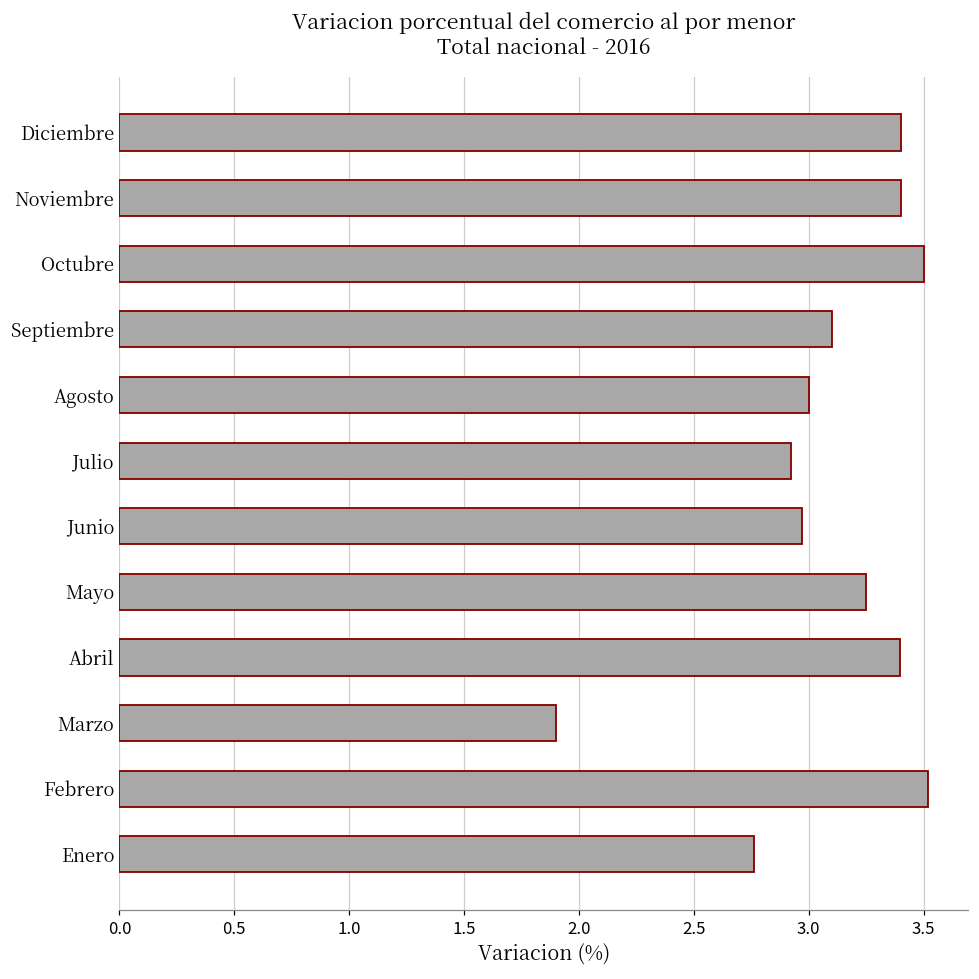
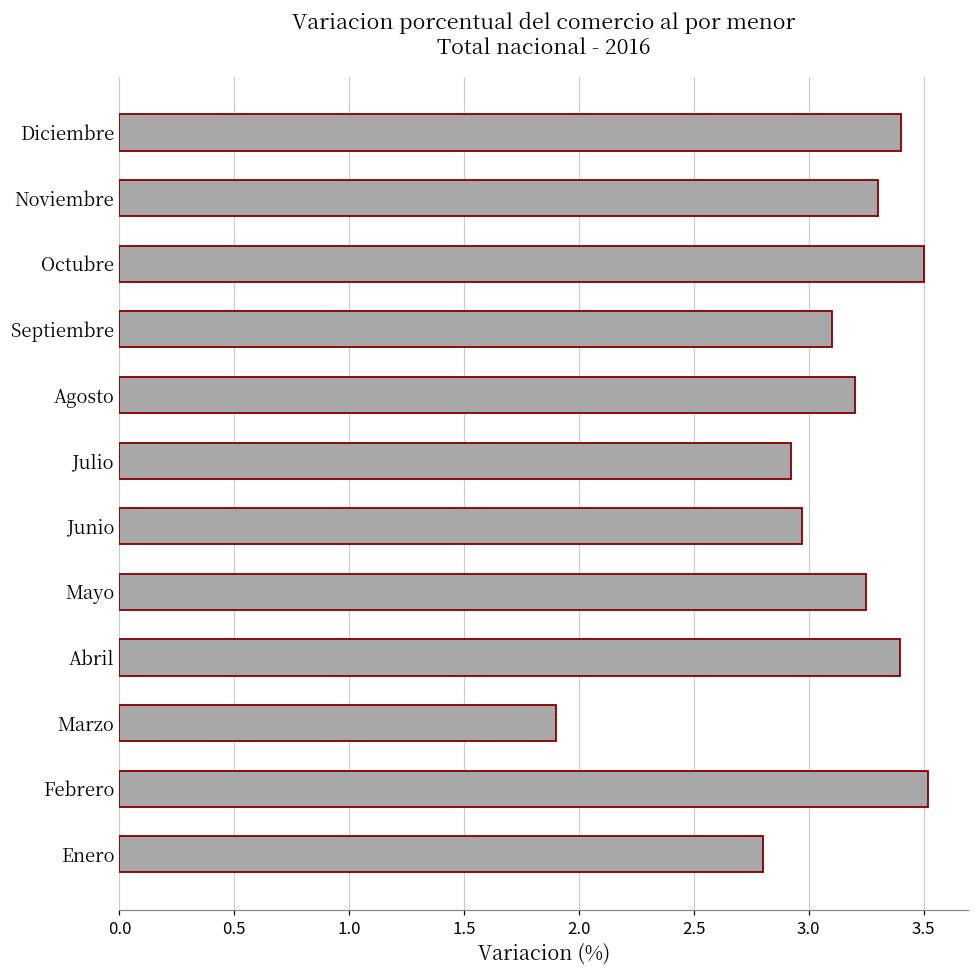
  {
    "Diciembre": 3.40,
-   "Noviembre": 3.4,
+   "Noviembre": 3.3,
    "Octubre": 3.50,
    "Septiembre": 3.10,
-   "Agosto": 3.0,
+   "Agosto": 3.2,
    "Julio": 2.92,
    "Junio": 2.97,
    "Mayo": 3.25,
    "Abril": 3.40,
    "Marzo": 1.90,
    "Febrero": 3.52,
-   "Enero": 2.76
+   "Enero": 2.80
  }
